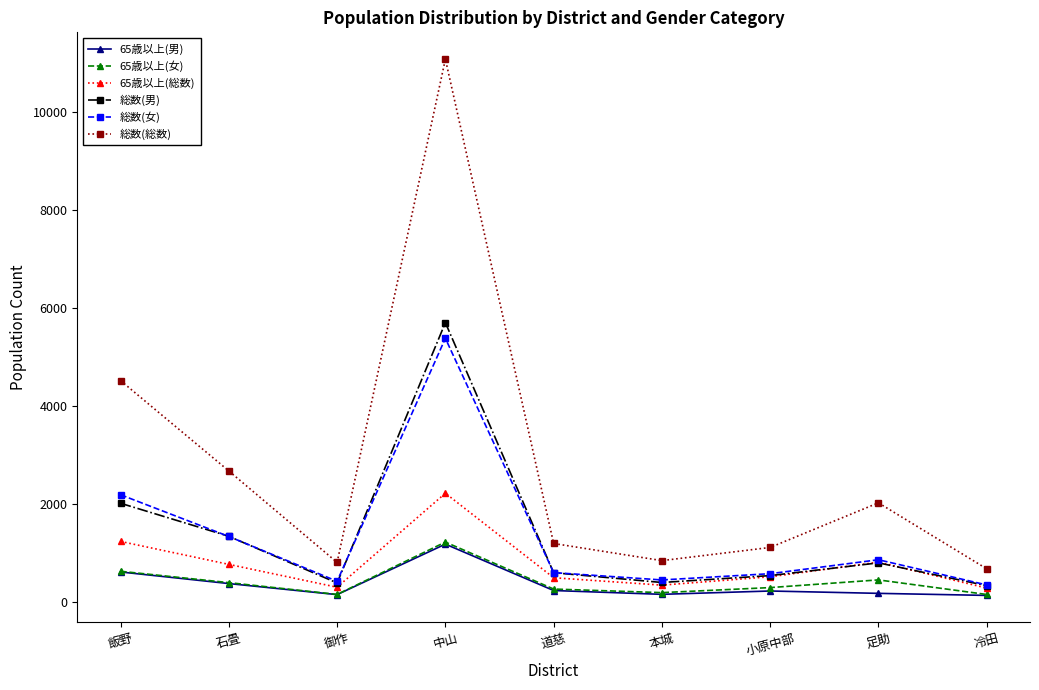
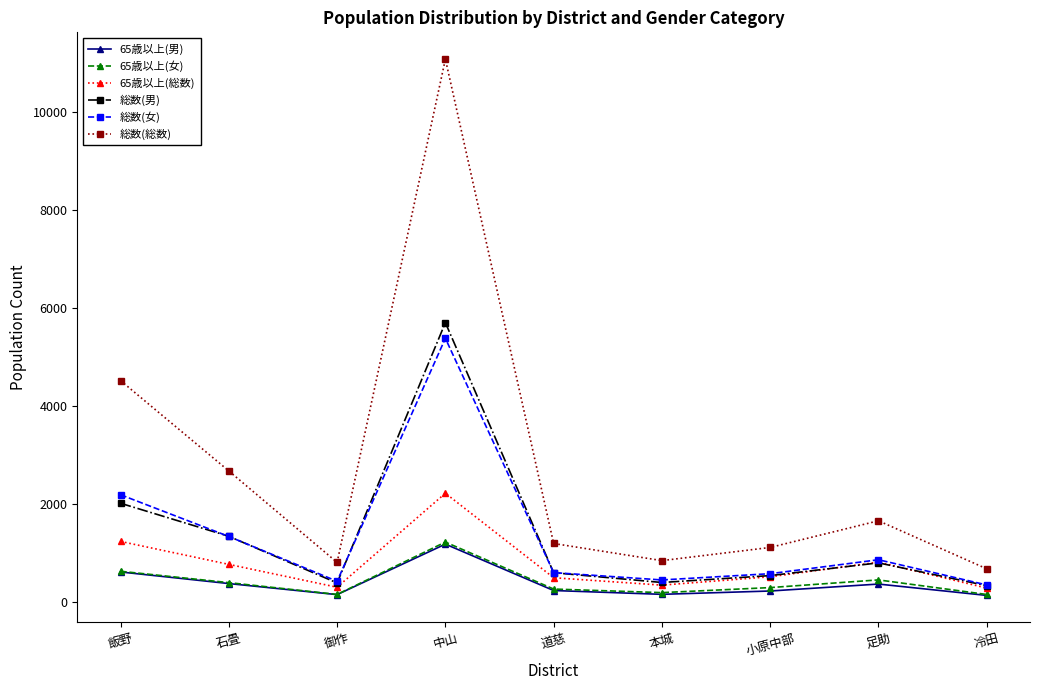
  {
    "65歳以上(男)": {
      "小原中部": 200,
-     "足助": 200
+     "足助": 400
    },
    "65歳以上(女)": {
      "小原中部": 300,
      "足助": 400
    },
    "65歳以上(総数)": {
      "飯野": 1200,
      "石畳": 800,
      "御作": 300,
      "中山": 2200,
      "道慈": 500,
      "本城": 300
    },
    "総数(男)": {
      "飯野": 2000,
      "中山": 5700,
      "本城": 400
    },
    "総数(女)": {
      "飯野": 2200,
      "中山": 5400,
      "本城": 400
    },
    "総数(総数)": {
      "飯野": 4500,
      "石畳": 2700,
      "御作": 800,
      "中山": 11100,
      "道慈": 1200,
      "本城": 800,
      "小原中部": 1100,
-     "足助": 2000,
+     "足助": 1700,
      "冷田": 700
    }
  }
